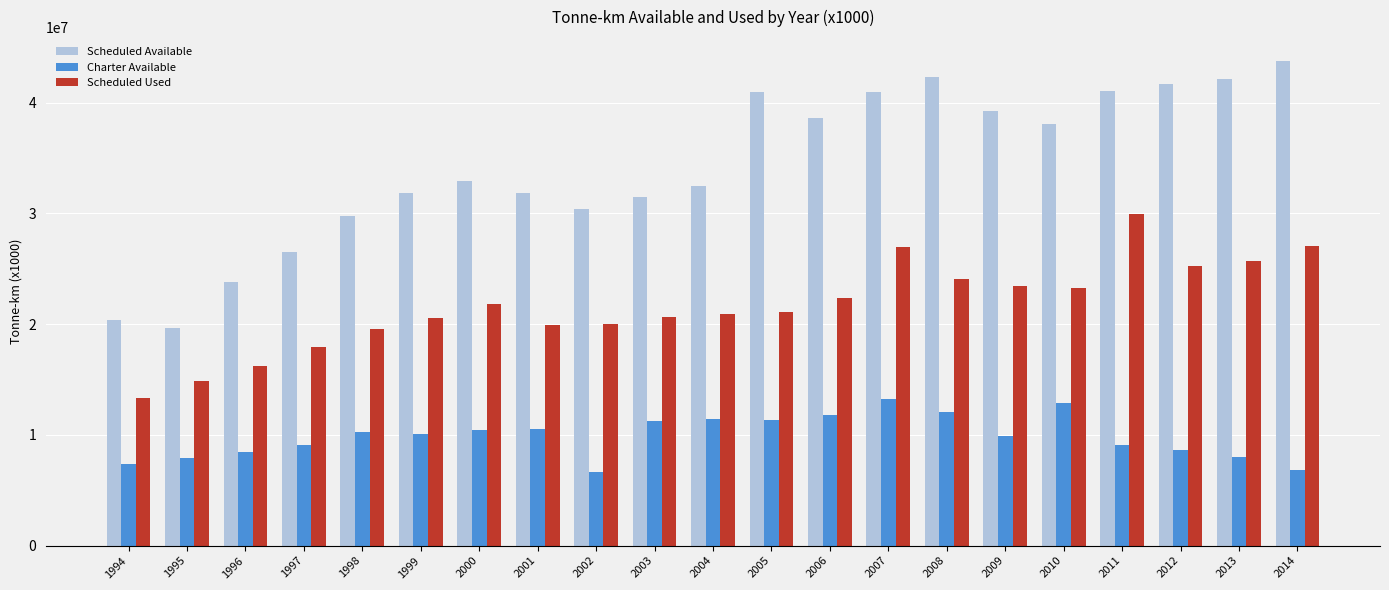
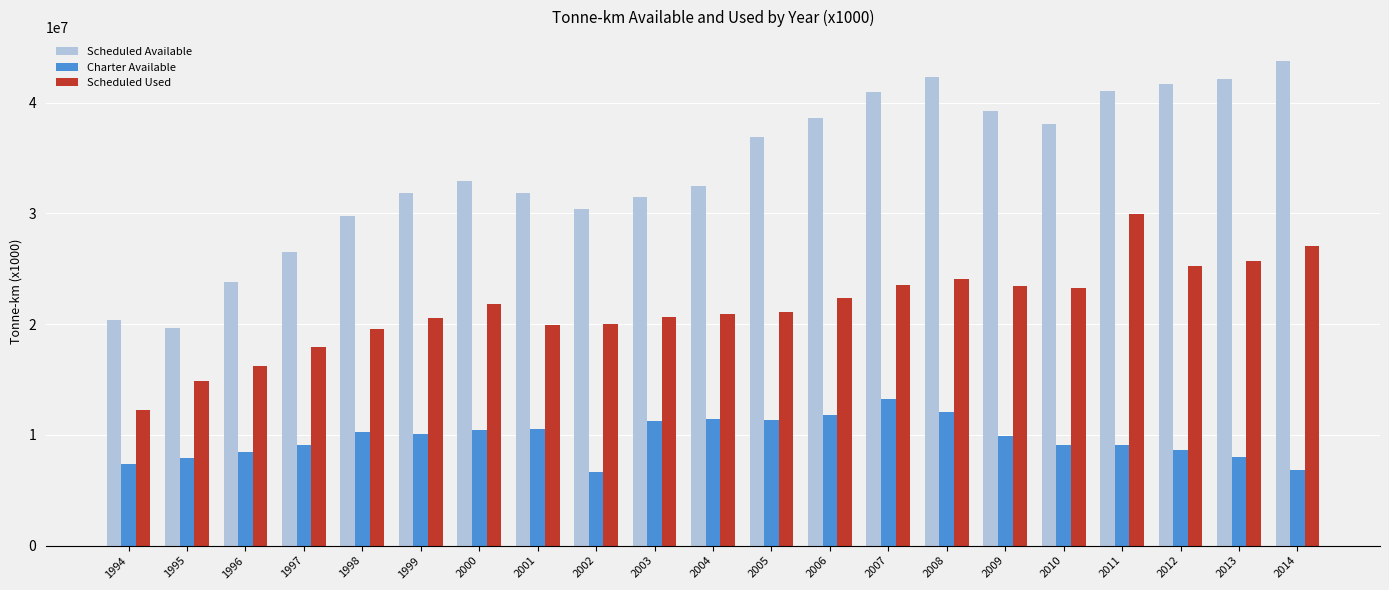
  {
    "Scheduled Available": {
      "1994": 20400000,
      "1995": 19600000,
      "1996": 23800000,
      "1997": 26500000,
      "1998": 29800000,
      "1999": 31900000,
      "2000": 33000000,
      "2001": 31900000,
      "2002": 30400000,
      "2003": 31500000,
      "2004": 32400000,
-     "2005": 41000000,
+     "2005": 36900000,
      "2006": 38600000,
      "2007": 41000000,
      "2008": 42300000,
      "2009": 39200000,
      "2010": 38100000,
      "2011": 41000000,
      "2012": 41700000,
      "2013": 42100000,
      "2014": 43700000
    },
    "Charter Available": {
      "1994": 7400000,
      "1995": 7900000,
      "1996": 8400000,
      "1997": 9100000,
      "1998": 10300000,
      "1999": 10100000,
      "2000": 10400000,
      "2001": 10500000,
      "2002": 6700000,
      "2003": 11300000,
      "2004": 11500000,
      "2005": 11400000,
      "2006": 11800000,
      "2007": 13200000,
      "2008": 12100000,
      "2009": 9900000,
-     "2010": 12900000,
+     "2010": 9100000,
      "2011": 9100000,
      "2012": 8700000,
      "2013": 8000000,
      "2014": 6800000
    },
    "Scheduled Used": {
-     "1994": 13300000,
+     "1994": 12300000,
      "1995": 14900000,
      "1996": 16200000,
      "1997": 17900000,
      "1998": 19600000,
      "1999": 20600000,
      "2000": 21800000,
      "2001": 19900000,
      "2002": 20000000,
      "2003": 20700000,
      "2004": 21000000,
      "2005": 21100000,
      "2006": 22400000,
-     "2007": 27000000,
+     "2007": 23600000,
      "2008": 24100000,
      "2009": 23400000,
      "2010": 23300000,
      "2011": 30000000,
      "2012": 25300000,
      "2013": 25700000,
      "2014": 27100000
    }
  }
